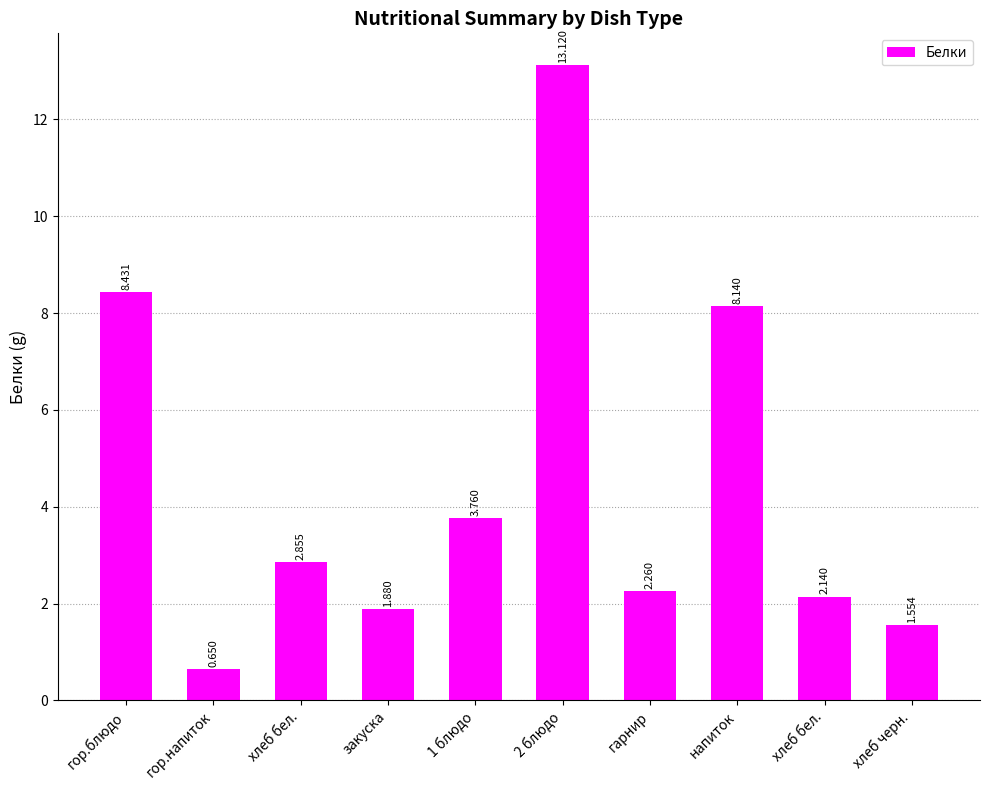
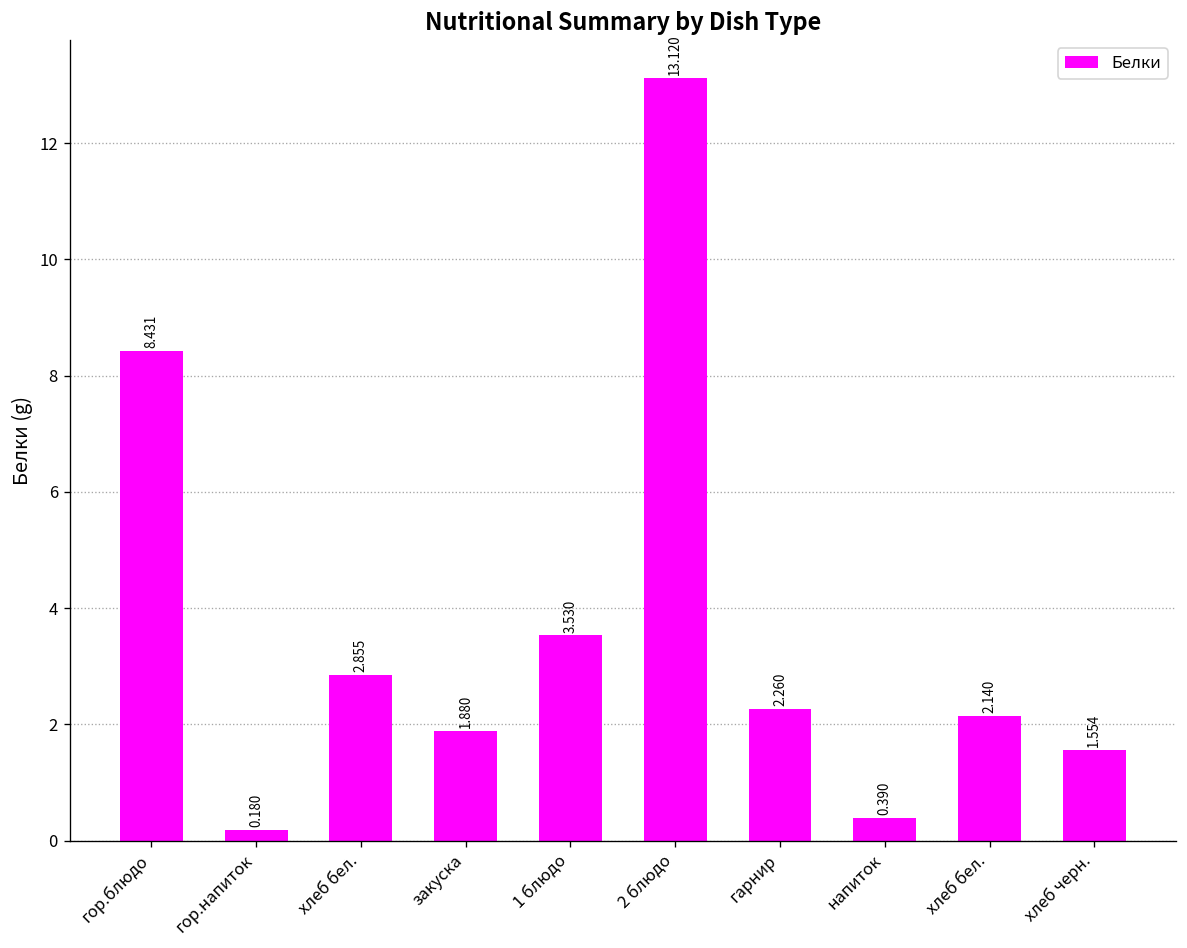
  {
    "гор.блюдо": 8.431,
-   "гор.напиток": 0.650,
+   "гор.напиток": 0.180,
    "закуска": 1.880,
-   "1 блюдо": 3.760,
+   "1 блюдо": 3.530,
    "2 блюдо": 13.120,
    "гарнир": 2.260,
-   "напиток": 8.140,
+   "напиток": 0.390,
    "хлеб черн.": 1.554
  }
